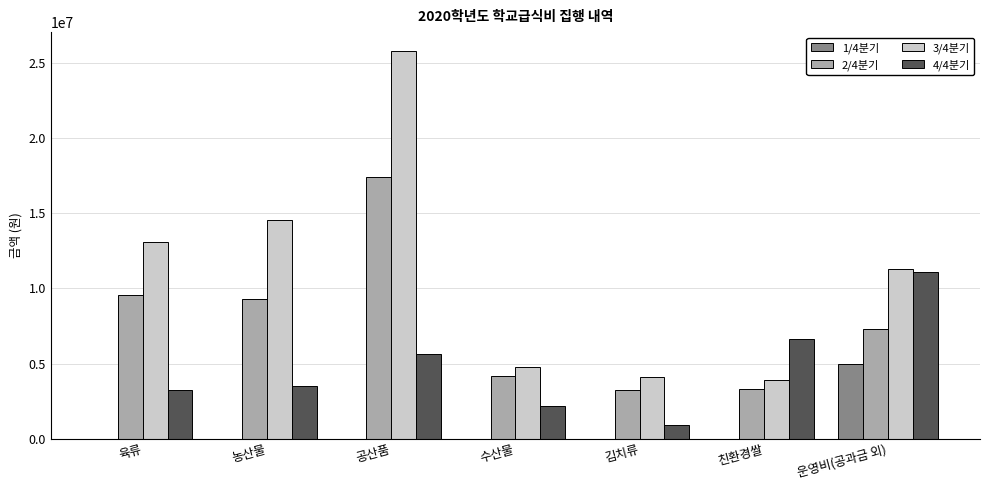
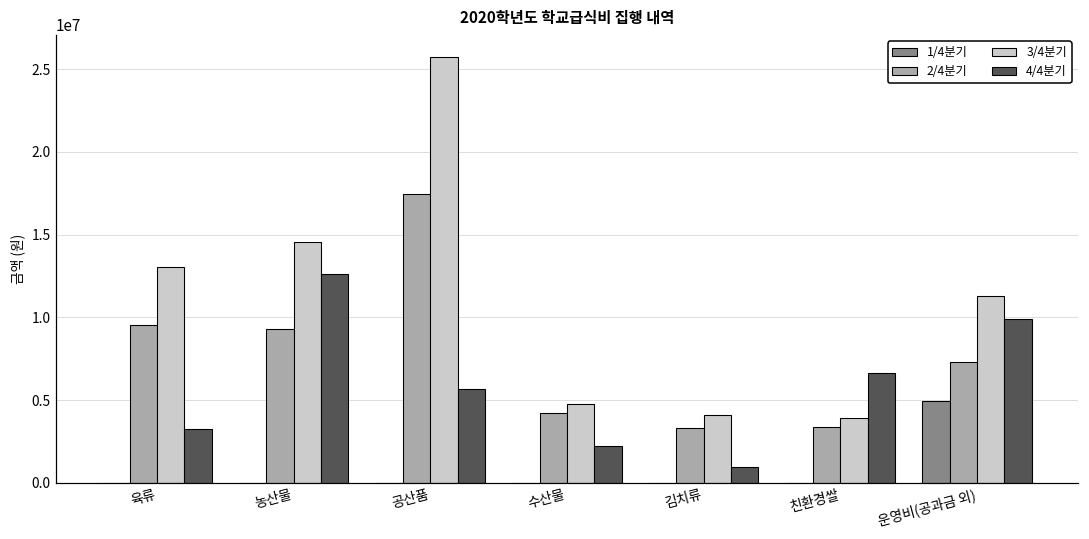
  {
    "4/4분기": {
      "육류": 3200000,
-     "농산물": 3500000,
+     "농산물": 12600000,
      "공산품": 5700000,
      "수산물": 2200000,
      "김치류": 900000,
      "친환경쌀": 6600000,
-     "운영비(공과금 외)": 11100000
+     "운영비(공과금 외)": 9900000
    }
  }
